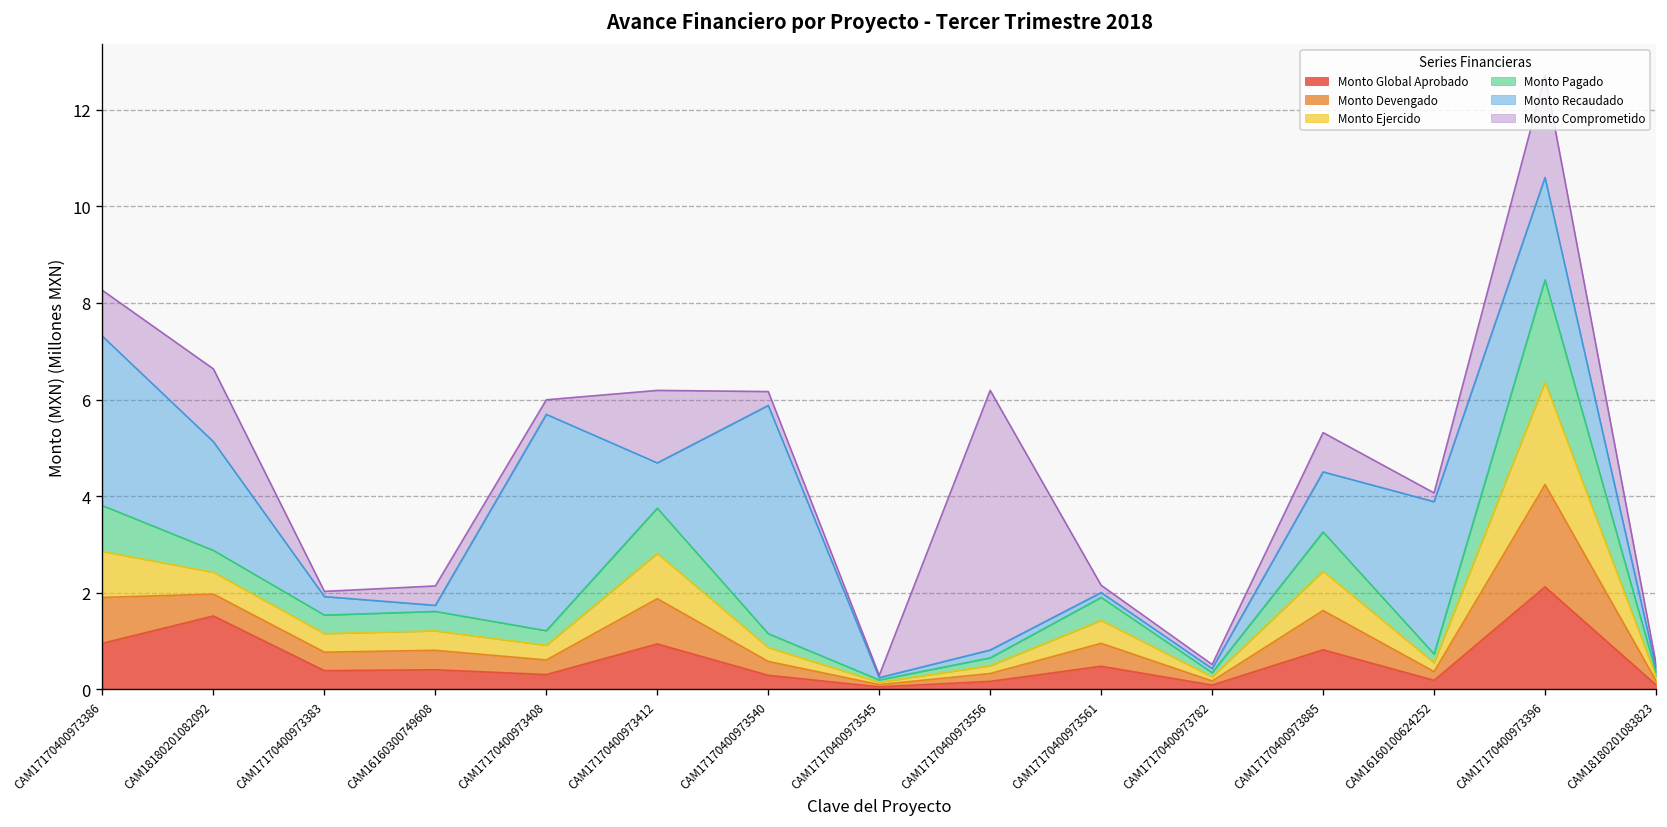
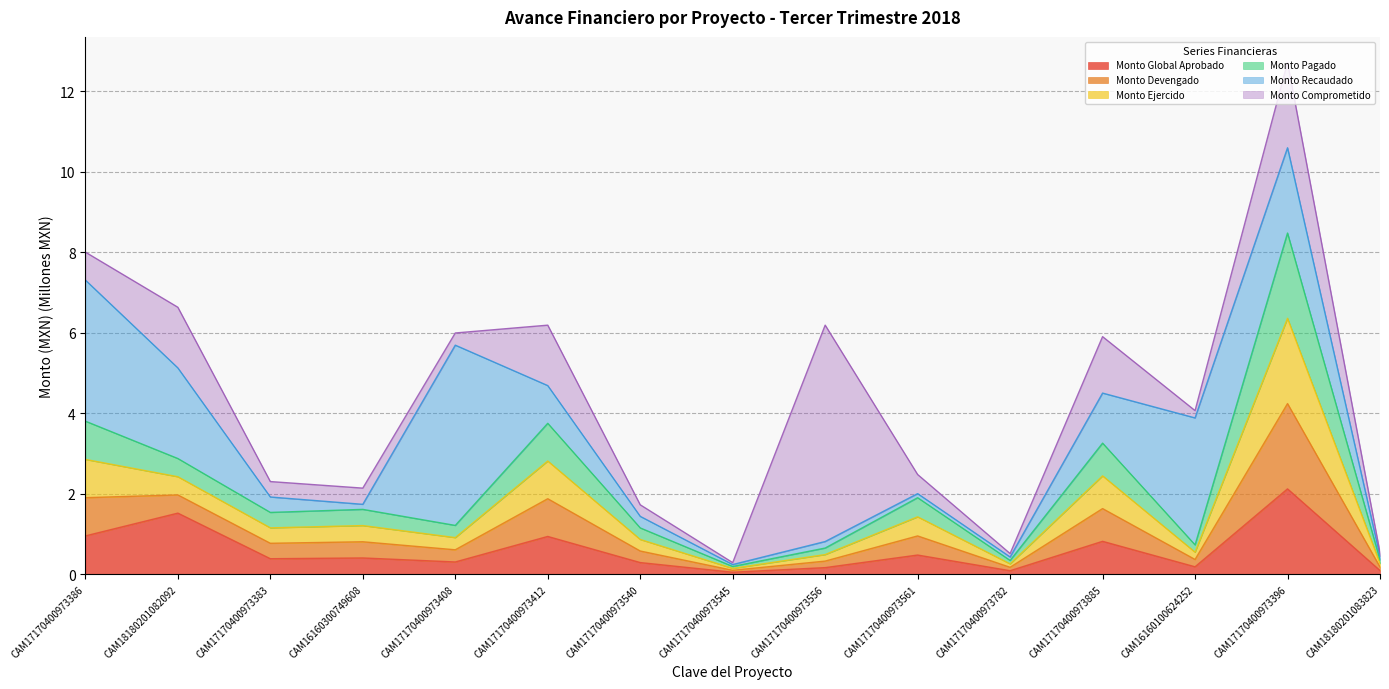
  {
    "Monto Ejercido": {
      "CAM17170400973386": 1.0,
      "CAM18180201082092": 0.5,
      "CAM17170400973383": 0.4,
      "CAM16160300749608": 0.4,
      "CAM17170400973408": 0.3,
      "CAM17170400973412": 0.9,
      "CAM17170400973540": 0.3,
      "CAM17170400973556": 0.2,
      "CAM17170400973561": 0.5,
      "CAM17170400973782": 0.1,
      "CAM17170400973885": 0.8,
      "CAM16160100624252": 0.2,
      "CAM17170400973396": 2.1,
      "CAM18180201083823": 0.1
    },
    "Monto Pagado": {
      "CAM17170400973386": 1.0,
      "CAM18180201082092": 0.5,
      "CAM17170400973383": 0.4,
      "CAM16160300749608": 0.4,
      "CAM17170400973408": 0.3,
      "CAM17170400973412": 0.9,
      "CAM17170400973540": 0.3,
      "CAM17170400973556": 0.2,
      "CAM17170400973561": 0.5,
      "CAM17170400973782": 0.1,
      "CAM17170400973885": 0.8,
      "CAM16160100624252": 0.2,
      "CAM17170400973396": 2.1,
      "CAM18180201083823": 0.1
    },
    "Monto Recaudado": {
      "CAM17170400973386": 3.5,
      "CAM18180201082092": 2.3,
      "CAM17170400973383": 0.4,
      "CAM16160300749608": 0.1,
      "CAM17170400973408": 4.5,
      "CAM17170400973412": 0.9,
-     "CAM17170400973540": 4.7,
+     "CAM17170400973540": 0.3,
      "CAM17170400973556": 0.2,
      "CAM17170400973561": 0.1,
      "CAM17170400973782": 0.1,
      "CAM17170400973885": 1.2,
      "CAM16160100624252": 3.2,
      "CAM17170400973396": 2.1,
      "CAM18180201083823": 0.1
    },
    "Monto Comprometido": {
-     "CAM17170400973386": 1.0,
+     "CAM17170400973386": 0.7,
      "CAM18180201082092": 1.5,
-     "CAM17170400973383": 0.1,
+     "CAM17170400973383": 0.4,
      "CAM16160300749608": 0.4,
      "CAM17170400973408": 0.3,
      "CAM17170400973412": 1.5,
      "CAM17170400973540": 0.3,
      "CAM17170400973556": 5.4,
-     "CAM17170400973561": 0.2,
+     "CAM17170400973561": 0.5,
      "CAM17170400973782": 0.1,
-     "CAM17170400973885": 0.8,
+     "CAM17170400973885": 1.4,
      "CAM16160100624252": 0.2,
      "CAM18180201083823": 0.1
    }
  }
